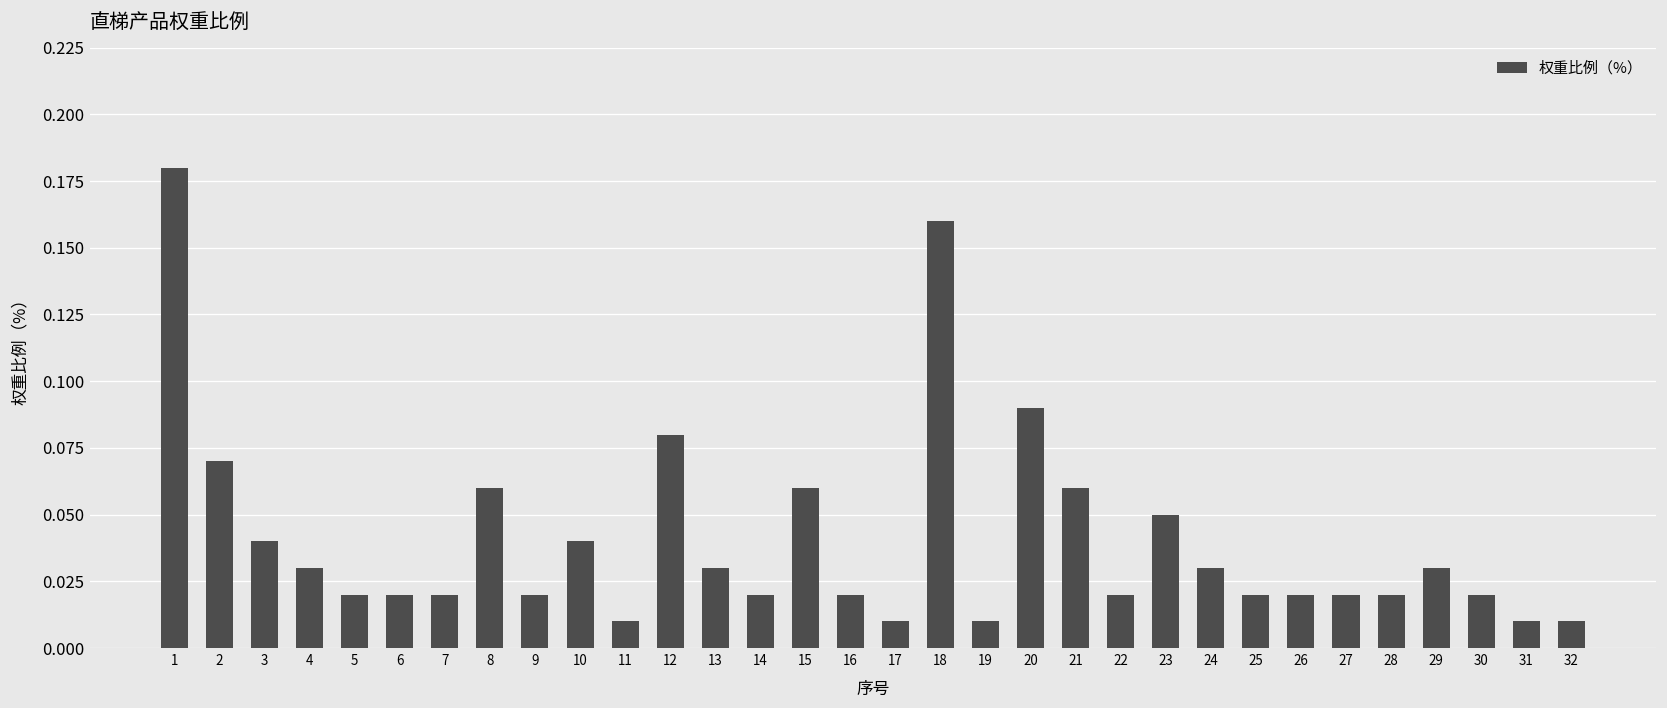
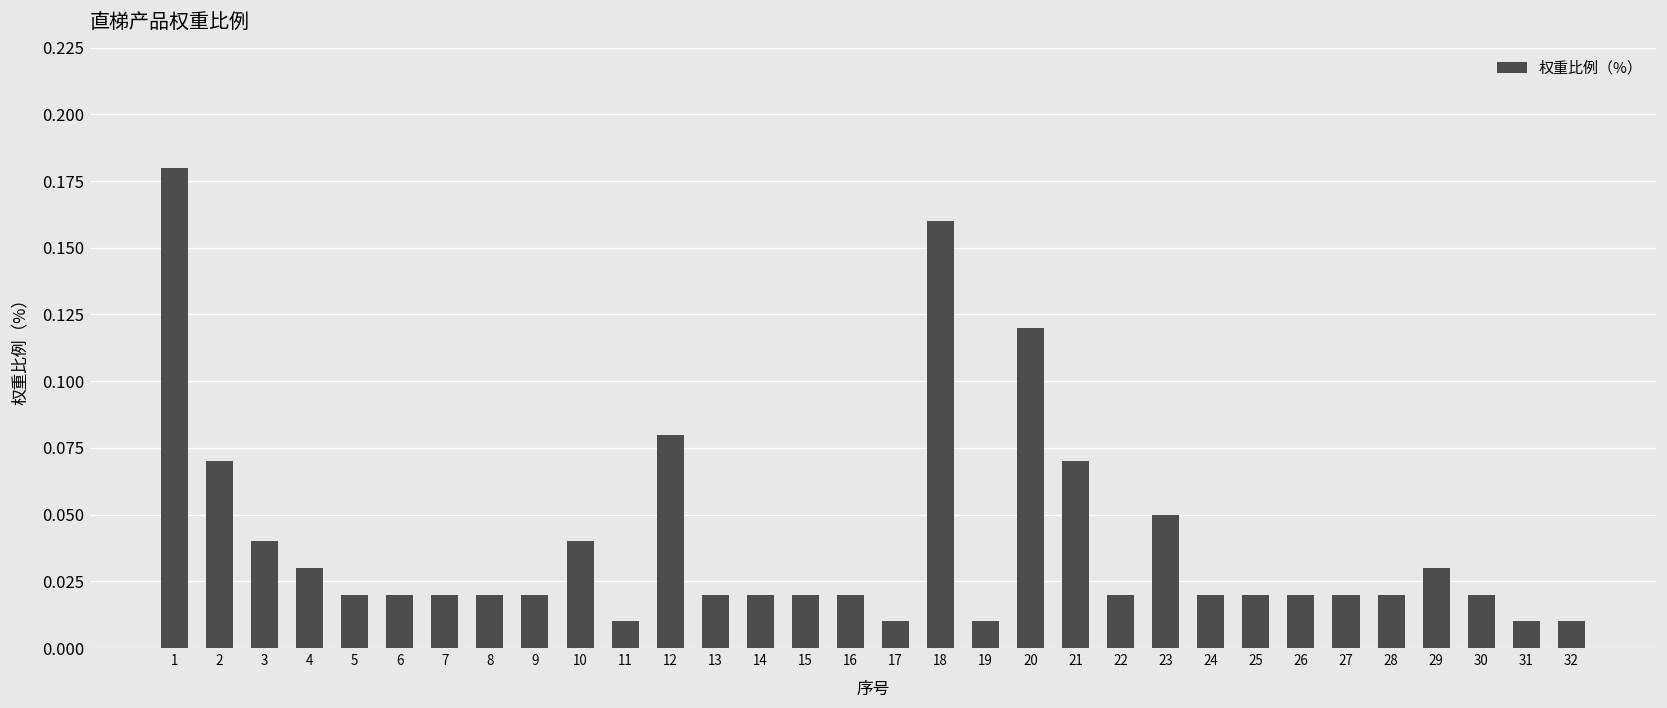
  {
    "1": 0.18,
    "2": 0.07,
    "3": 0.04,
    "4": 0.03,
    "5": 0.02,
    "6": 0.02,
    "7": 0.02,
-   "8": 0.06,
+   "8": 0.02,
    "9": 0.02,
    "10": 0.04,
    "11": 0.01,
    "12": 0.08,
-   "13": 0.03,
+   "13": 0.02,
    "14": 0.02,
-   "15": 0.06,
+   "15": 0.02,
    "16": 0.02,
    "17": 0.01,
    "18": 0.16,
    "19": 0.01,
-   "20": 0.09,
-   "21": 0.06,
+   "20": 0.12,
+   "21": 0.07,
    "22": 0.02,
    "23": 0.05,
-   "24": 0.03,
+   "24": 0.02,
    "25": 0.02,
    "26": 0.02,
    "27": 0.02,
    "28": 0.02,
    "29": 0.03,
    "30": 0.02,
    "31": 0.01,
    "32": 0.01
  }
